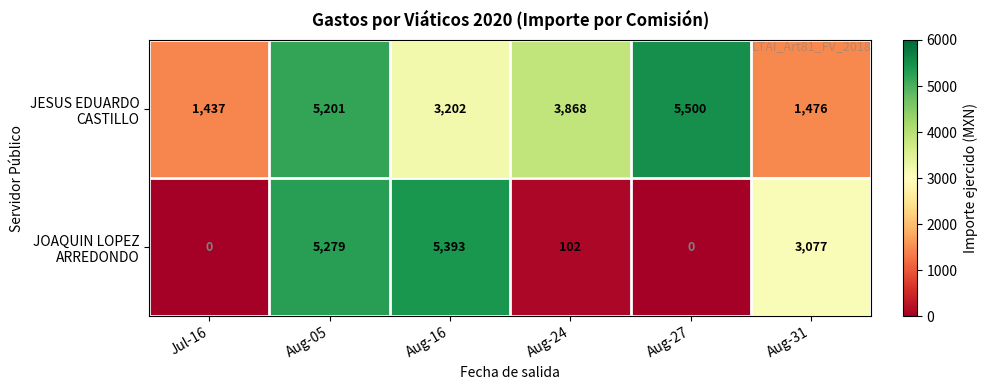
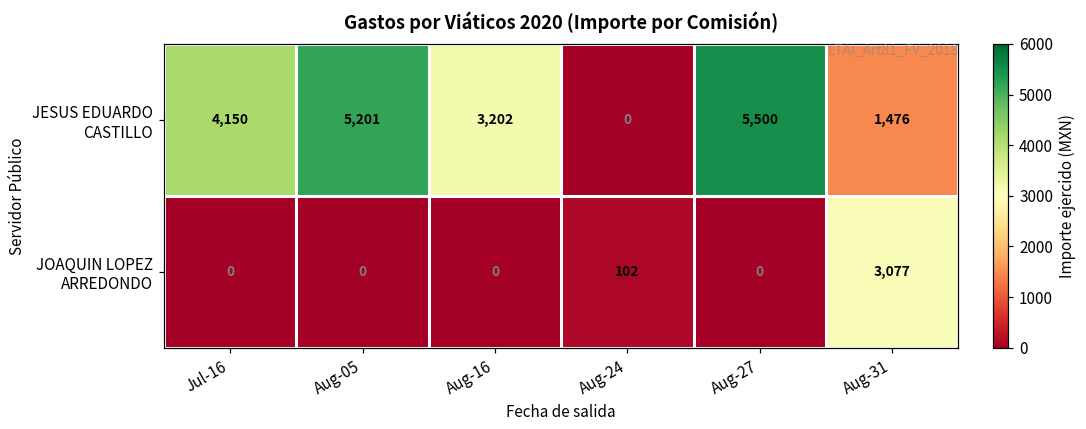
  {
    "JESUS EDUARDO CASTILLO": {
-     "Jul-16": "1,437",
+     "Jul-16": "4,150",
      "Aug-05": "5,201",
      "Aug-16": "3,202",
-     "Aug-24": "3,868",
+     "Aug-24": "0",
      "Aug-27": "5,500"
    },
    "JOAQUIN LOPEZ ARREDONDO": {
      "Jul-16": "0",
-     "Aug-05": "5,279",
-     "Aug-16": "5,393",
+     "Aug-05": "0",
+     "Aug-16": "0",
      "Aug-24": "102",
      "Aug-27": "0",
      "Aug-31": "3,077"
    }
  }
